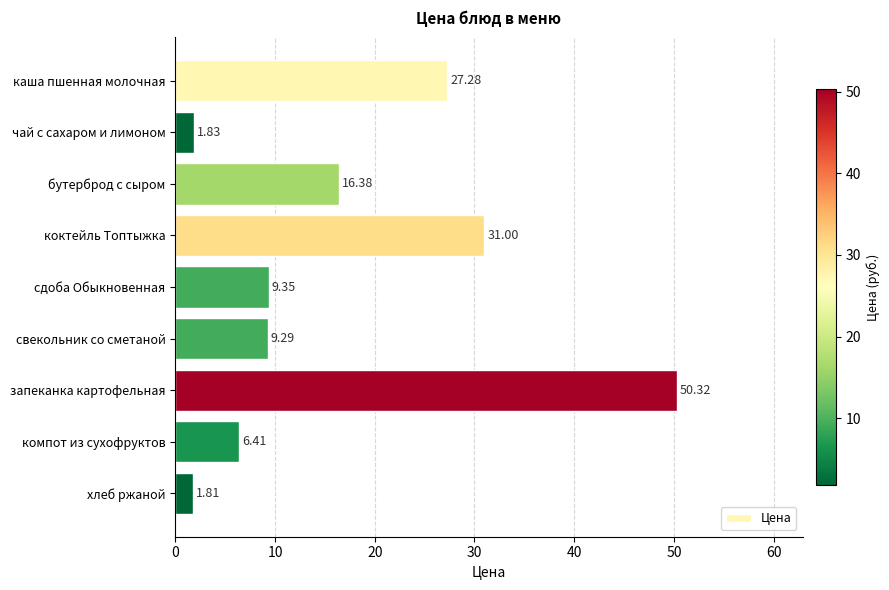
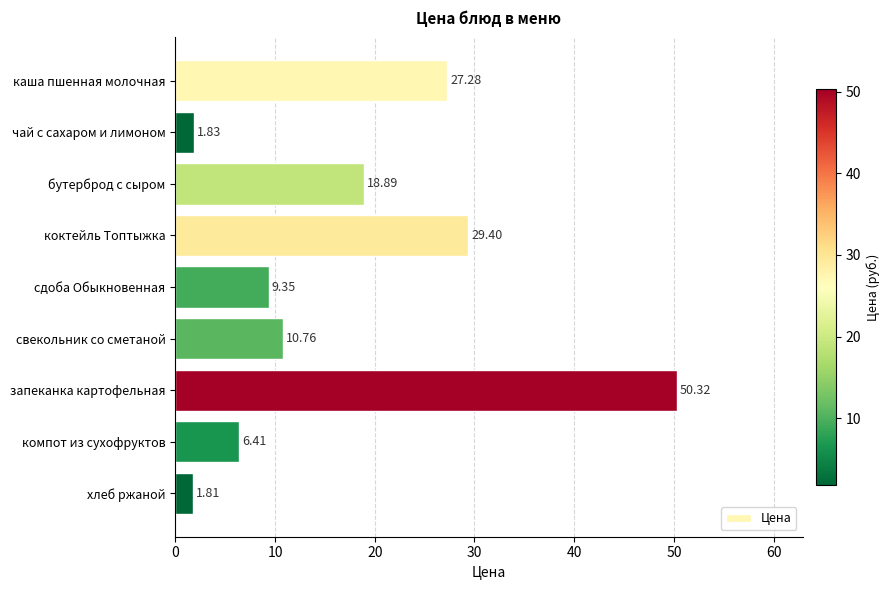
  {
    "каша пшенная молочная": 27.28,
    "чай с сахаром и лимоном": 1.83,
-   "бутерброд с сыром": 16.38,
-   "коктейль Топтыжка": 31.00,
+   "бутерброд с сыром": 18.89,
+   "коктейль Топтыжка": 29.40,
    "сдоба Обыкновенная": 9.35,
-   "свекольник со сметаной": 9.29,
+   "свекольник со сметаной": 10.76,
    "запеканка картофельная": 50.32,
    "компот из сухофруктов": 6.41,
    "хлеб ржаной": 1.81
  }
